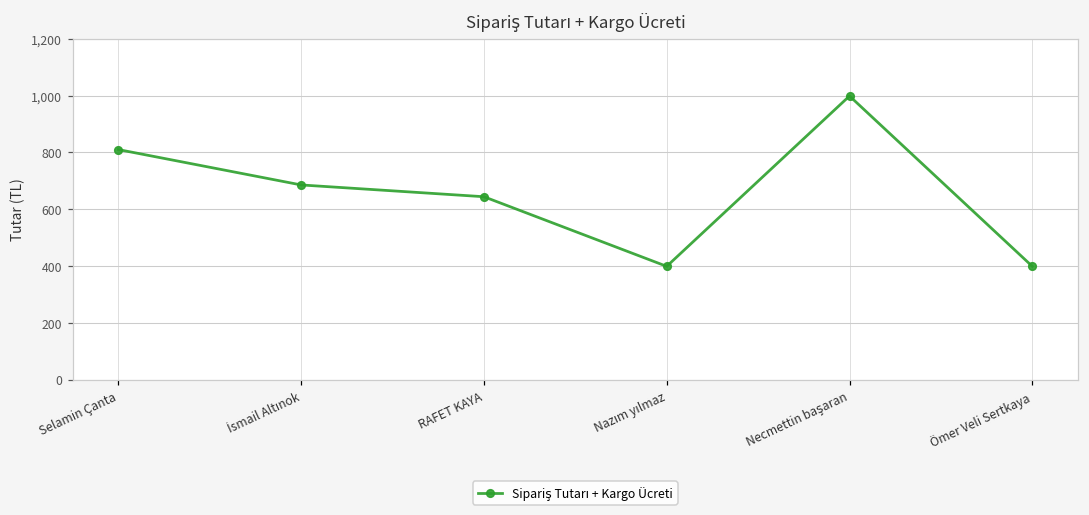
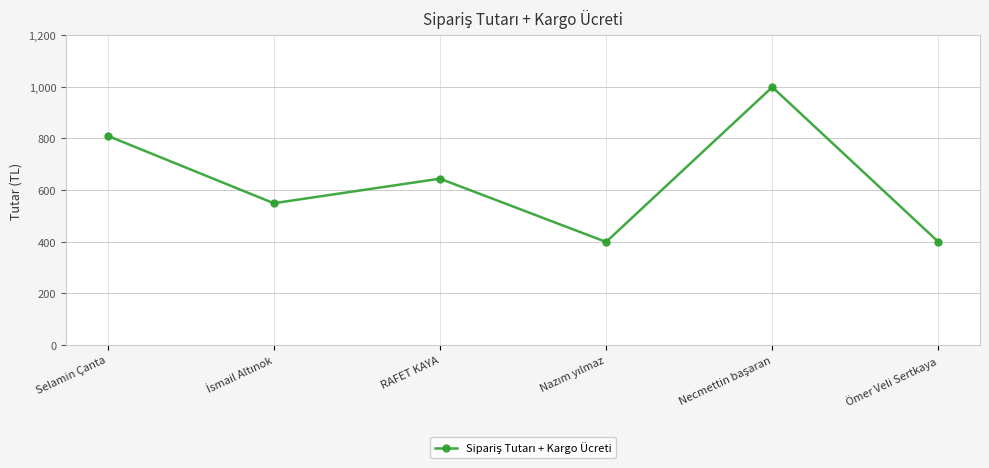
  {
    "Selamin Çanta": "810",
-   "İsmail Altınok": "690",
+   "İsmail Altınok": "550",
    "RAFET KAYA": "640",
    "Nazım yılmaz": "400",
    "Necmettin başaran": "1,000",
    "Ömer Veli Sertkaya": "400"
  }
